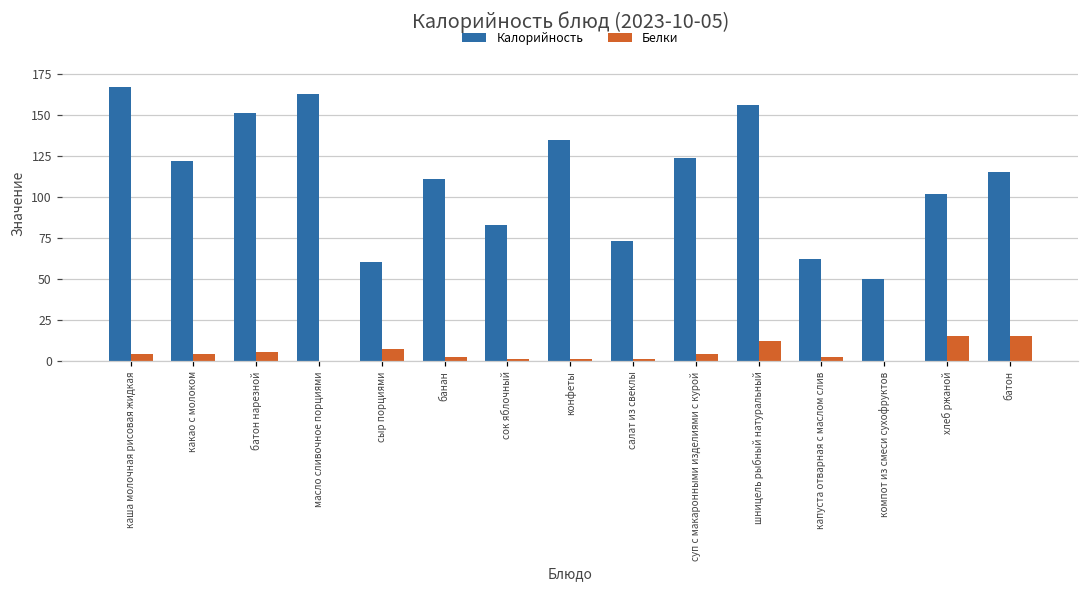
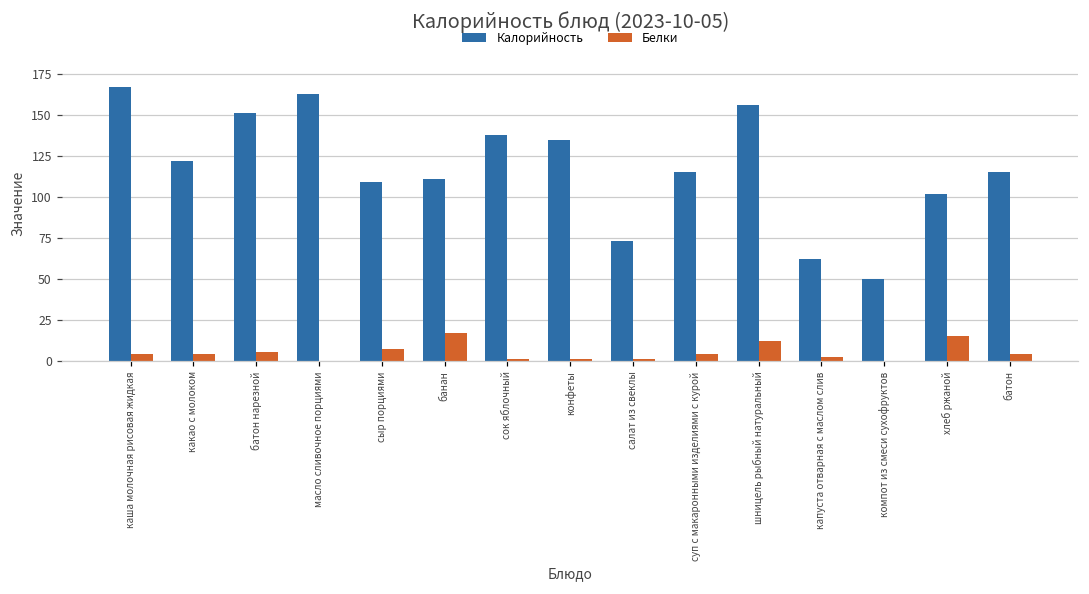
  {
    "Калорийность": {
      "каша молочная рисовая жидкая": 167,
      "какао с молоком": 122,
      "батон нарезной": 151,
      "масло сливочное порциями": 163,
-     "сыр порциями": 60,
+     "сыр порциями": 109,
      "банан": 111,
-     "сок яблочный": 83,
+     "сок яблочный": 138,
      "конфеты": 135,
      "салат из свеклы": 73,
-     "суп с макаронными изделиями с курой": 124,
+     "суп с макаронными изделиями с курой": 115,
      "шницель рыбный натуральный": 156,
      "капуста отварная с маслом слив": 62,
      "компот из смеси сухофруктов": 50,
      "хлеб ржаной": 102,
      "батон": 115
    },
    "Белки": {
      "каша молочная рисовая жидкая": 4,
      "какао с молоком": 4,
      "батон нарезной": 5,
      "масло сливочное порциями": 0,
      "сыр порциями": 7,
-     "банан": 2,
+     "банан": 17,
      "суп с макаронными изделиями с курой": 4,
      "шницель рыбный натуральный": 12,
      "капуста отварная с маслом слив": 2,
      "компот из смеси сухофруктов": 0,
      "хлеб ржаной": 15,
-     "батон": 15
+     "батон": 4
    }
  }
